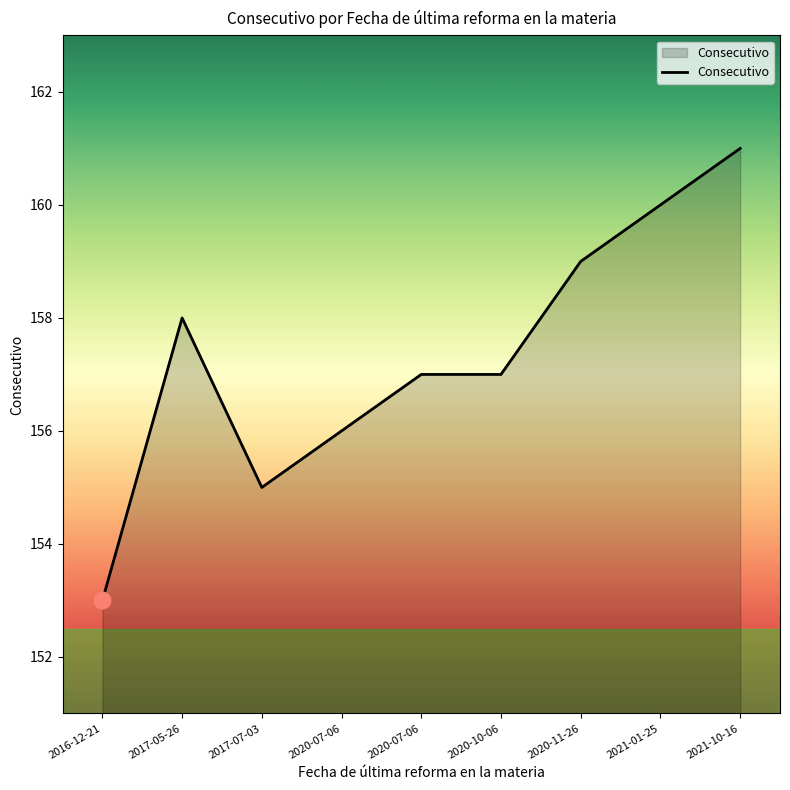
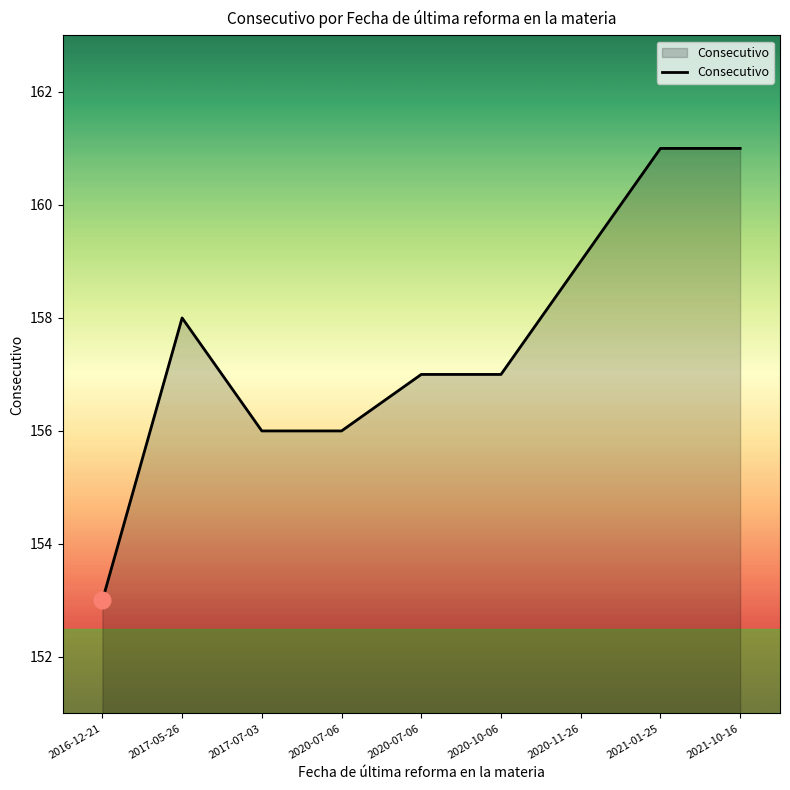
  {
    "Consecutivo": {
      "2017-05-26": 158,
-     "2017-07-03": 155,
+     "2017-07-03": 156,
      "2020-10-06": 157,
      "2020-11-26": 159,
-     "2021-01-25": 160,
+     "2021-01-25": 161,
      "2021-10-16": 161
    }
  }
